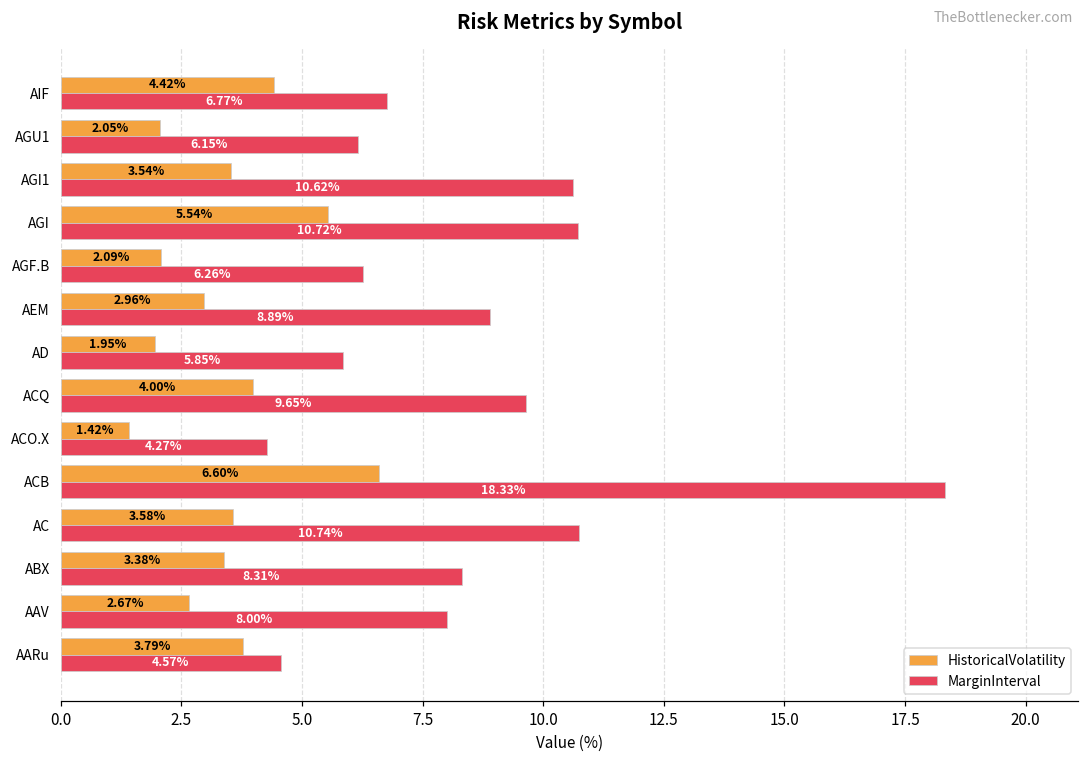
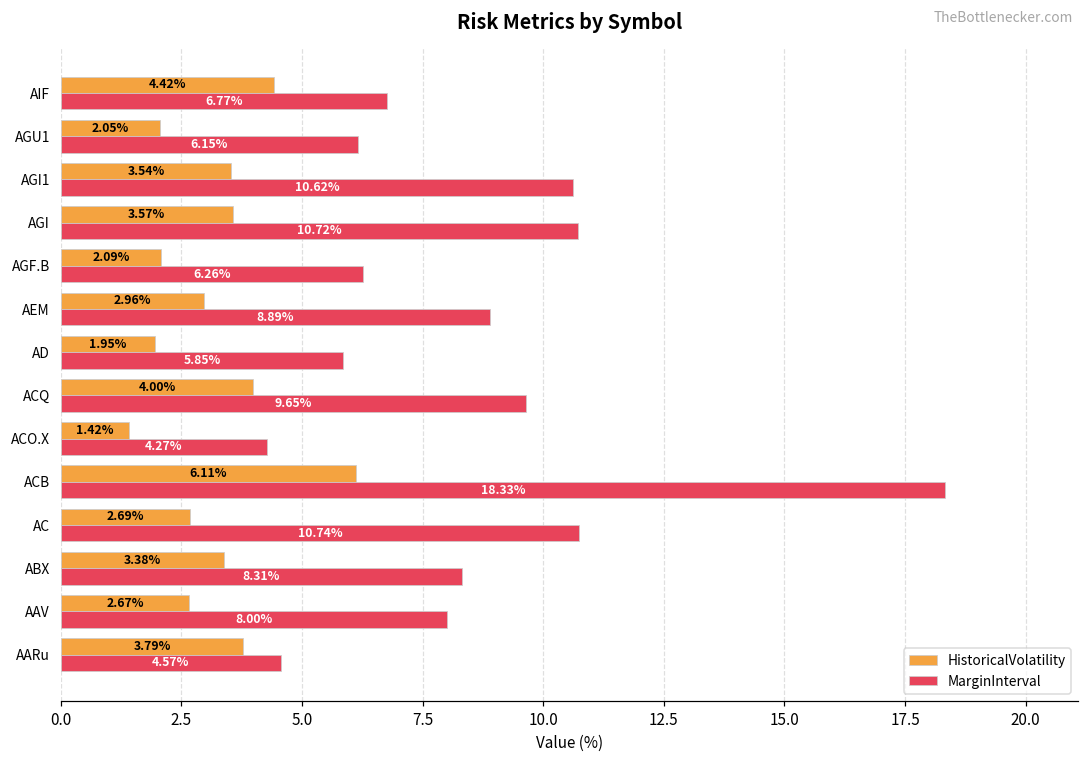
  {
    "HistoricalVolatility": {
      "AIF": "4.42%",
      "AGU1": "2.05%",
      "AGI1": "3.54%",
-     "AGI": "5.54%",
+     "AGI": "3.57%",
      "AGF.B": "2.09%",
      "AEM": "2.96%",
      "AD": "1.95%",
      "ACQ": "4.00%",
      "ACO.X": "1.42%",
-     "ACB": "6.60%",
-     "AC": "3.58%",
+     "ACB": "6.11%",
+     "AC": "2.69%",
      "ABX": "3.38%",
      "AAV": "2.67%",
      "AARu": "3.79%"
    },
    "MarginInterval": {
      "AIF": "6.77%",
      "AGU1": "6.15%",
      "AGI1": "10.62%",
      "AGI": "10.72%",
      "AGF.B": "6.26%",
      "AEM": "8.89%",
      "AD": "5.85%",
      "ACQ": "9.65%",
      "ACO.X": "4.27%",
      "ACB": "18.33%",
      "AC": "10.74%",
      "ABX": "8.31%",
      "AAV": "8.00%",
      "AARu": "4.57%"
    }
  }
